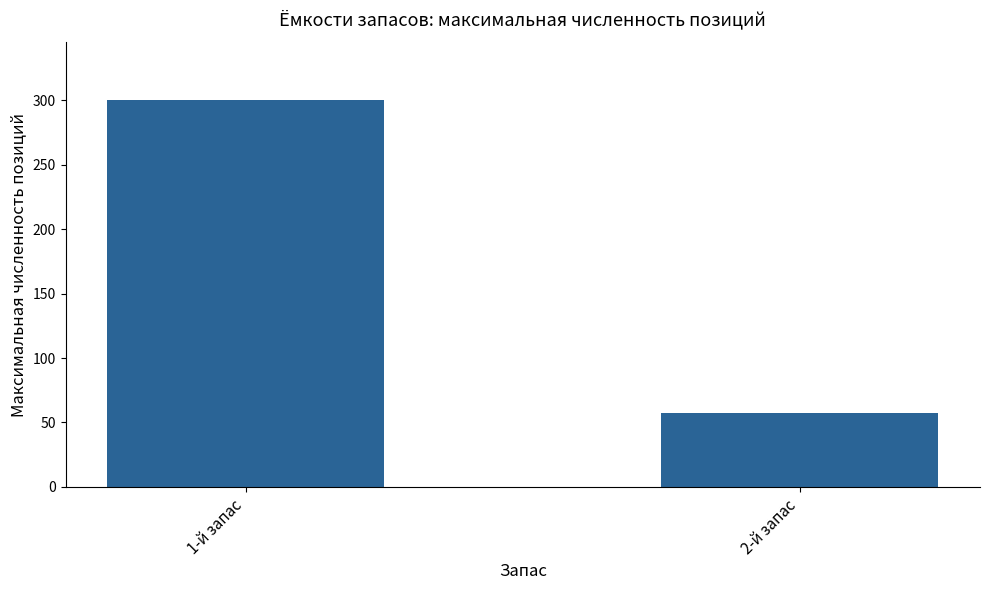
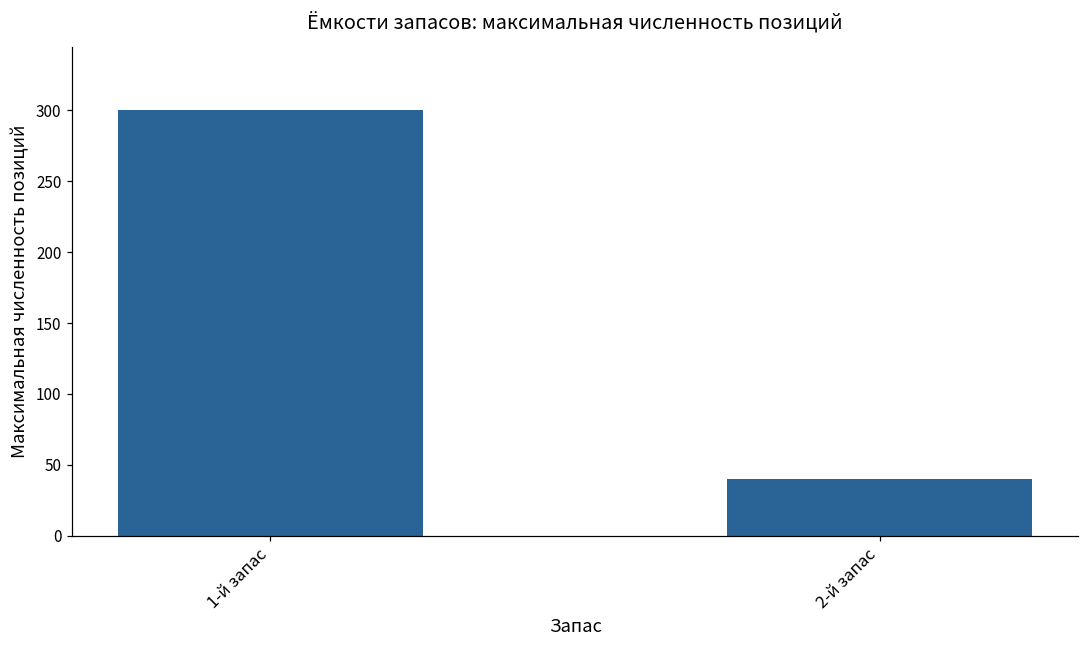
  {
    "1-й запас": 300,
-   "2-й запас": 57
+   "2-й запас": 40
  }
